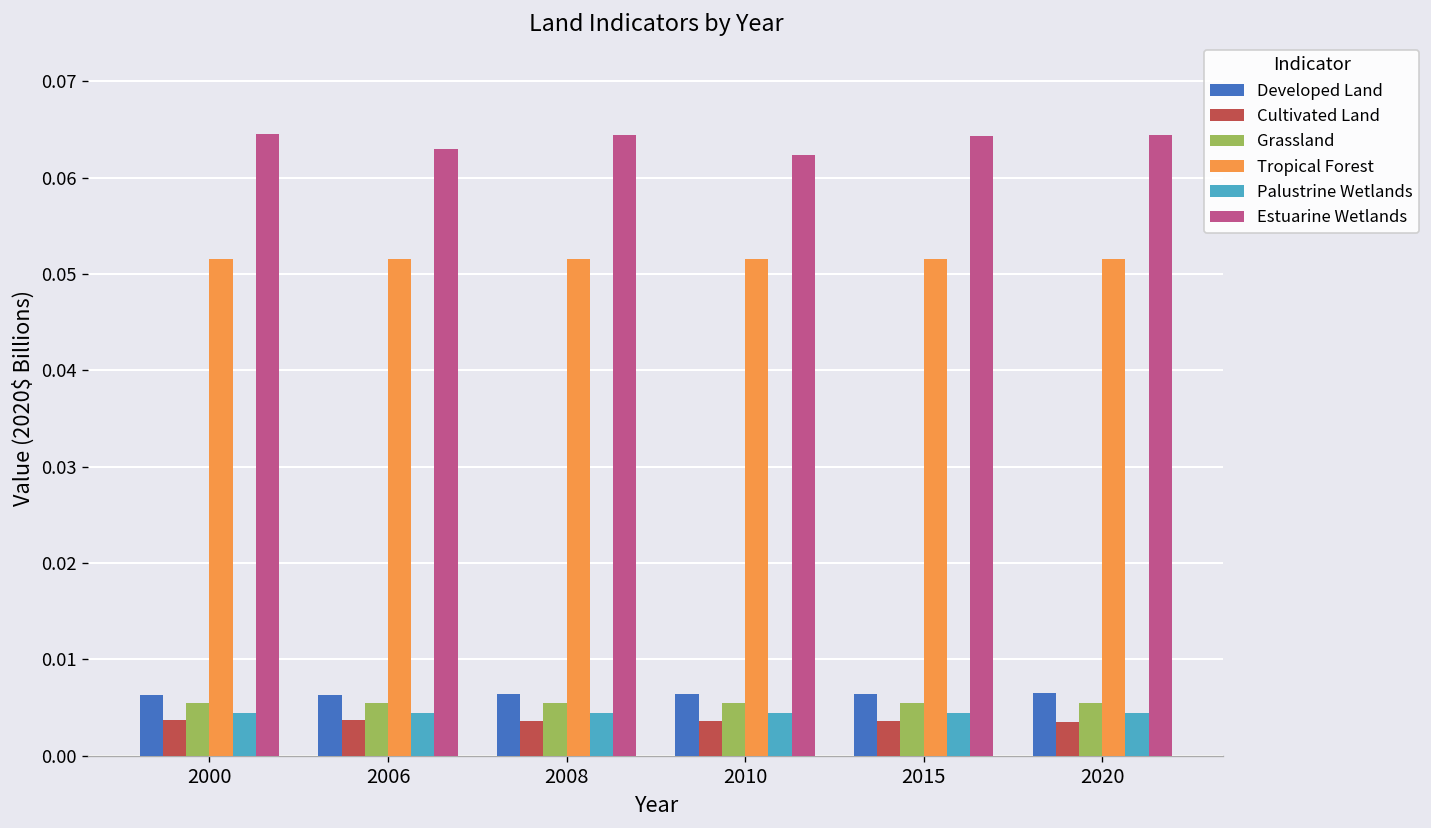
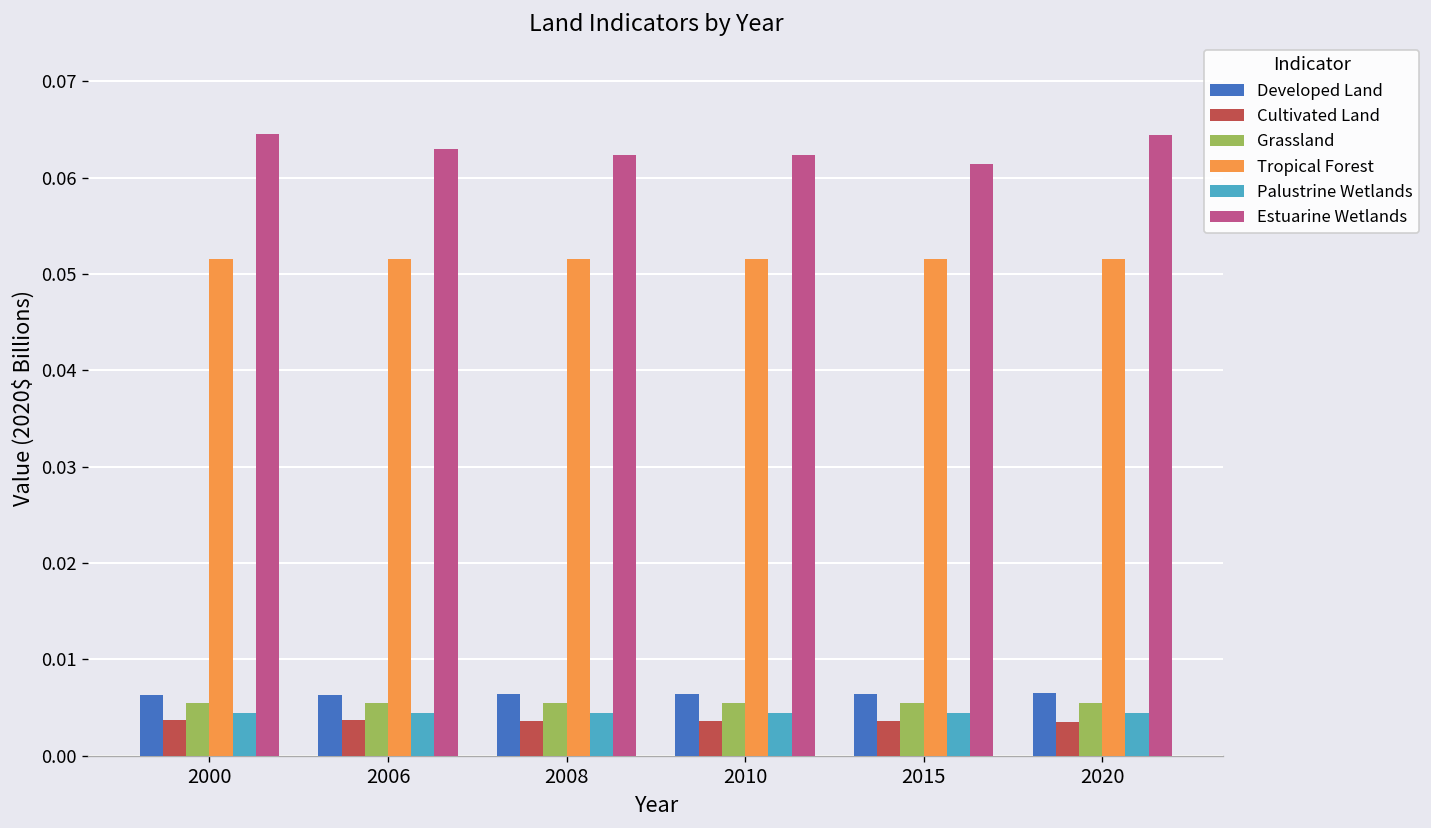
  {
    "Cultivated Land": {
      "2000": 0.004,
      "2006": 0.004,
      "2008": 0.004,
      "2010": 0.004,
      "2015": 0.004,
      "2020": 0.004
    },
    "Grassland": {
      "2000": 0.005,
      "2006": 0.005,
      "2008": 0.005,
      "2010": 0.005,
      "2015": 0.005,
      "2020": 0.005
    },
    "Tropical Forest": {
      "2000": 0.052,
      "2006": 0.052,
      "2008": 0.052,
      "2010": 0.052,
      "2015": 0.052,
      "2020": 0.052
    },
    "Estuarine Wetlands": {
      "2000": 0.064,
      "2006": 0.063,
-     "2008": 0.064,
+     "2008": 0.062,
      "2010": 0.062,
-     "2015": 0.064,
+     "2015": 0.061,
      "2020": 0.064
    }
  }
